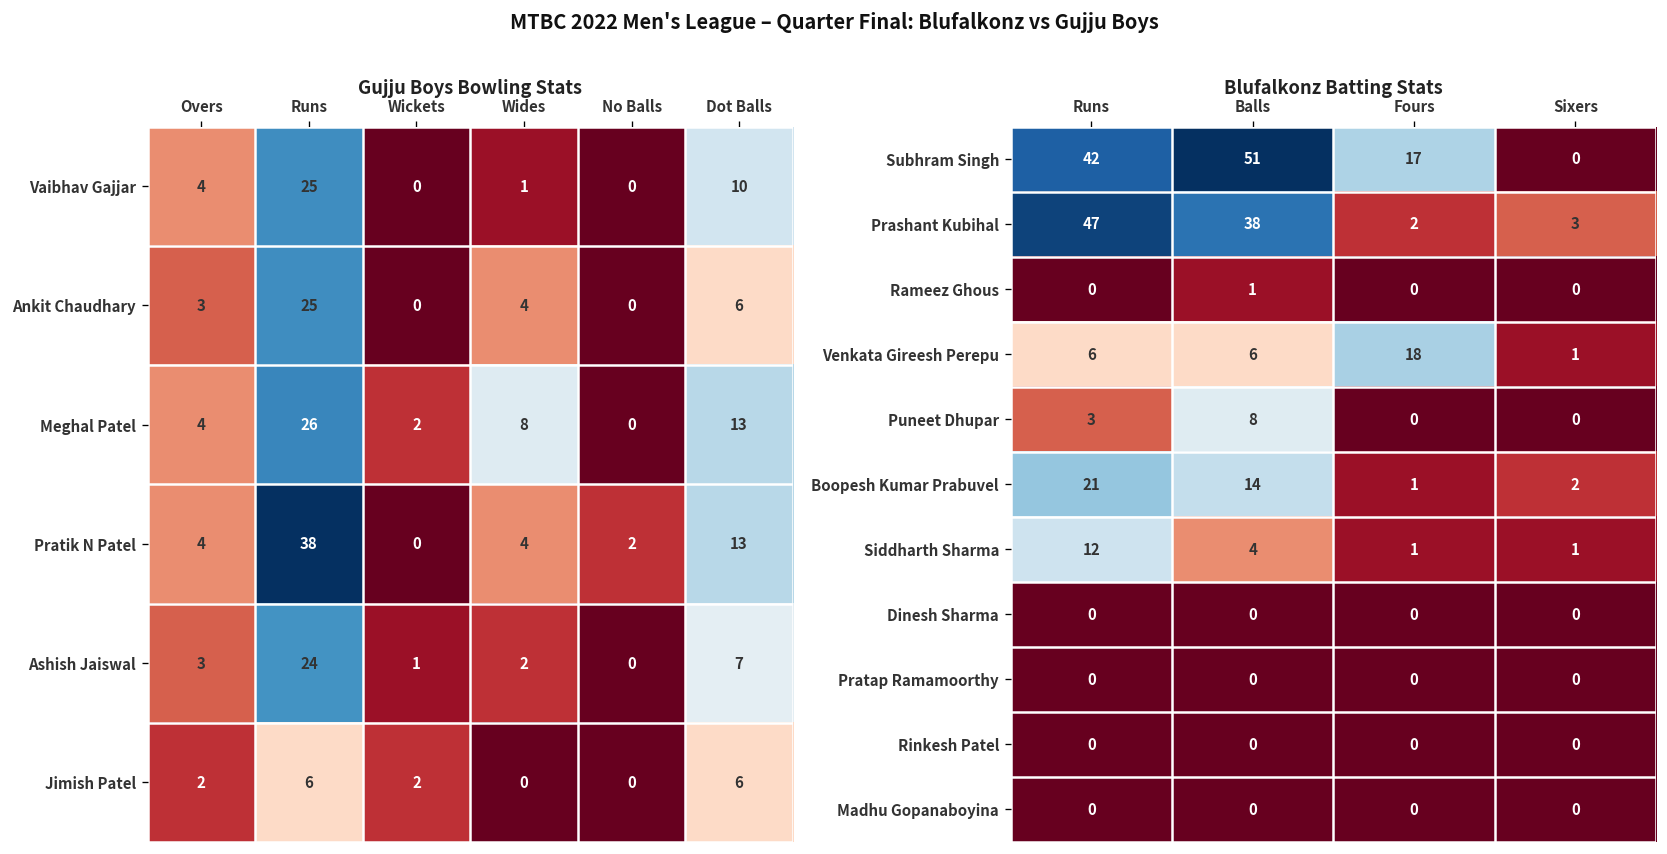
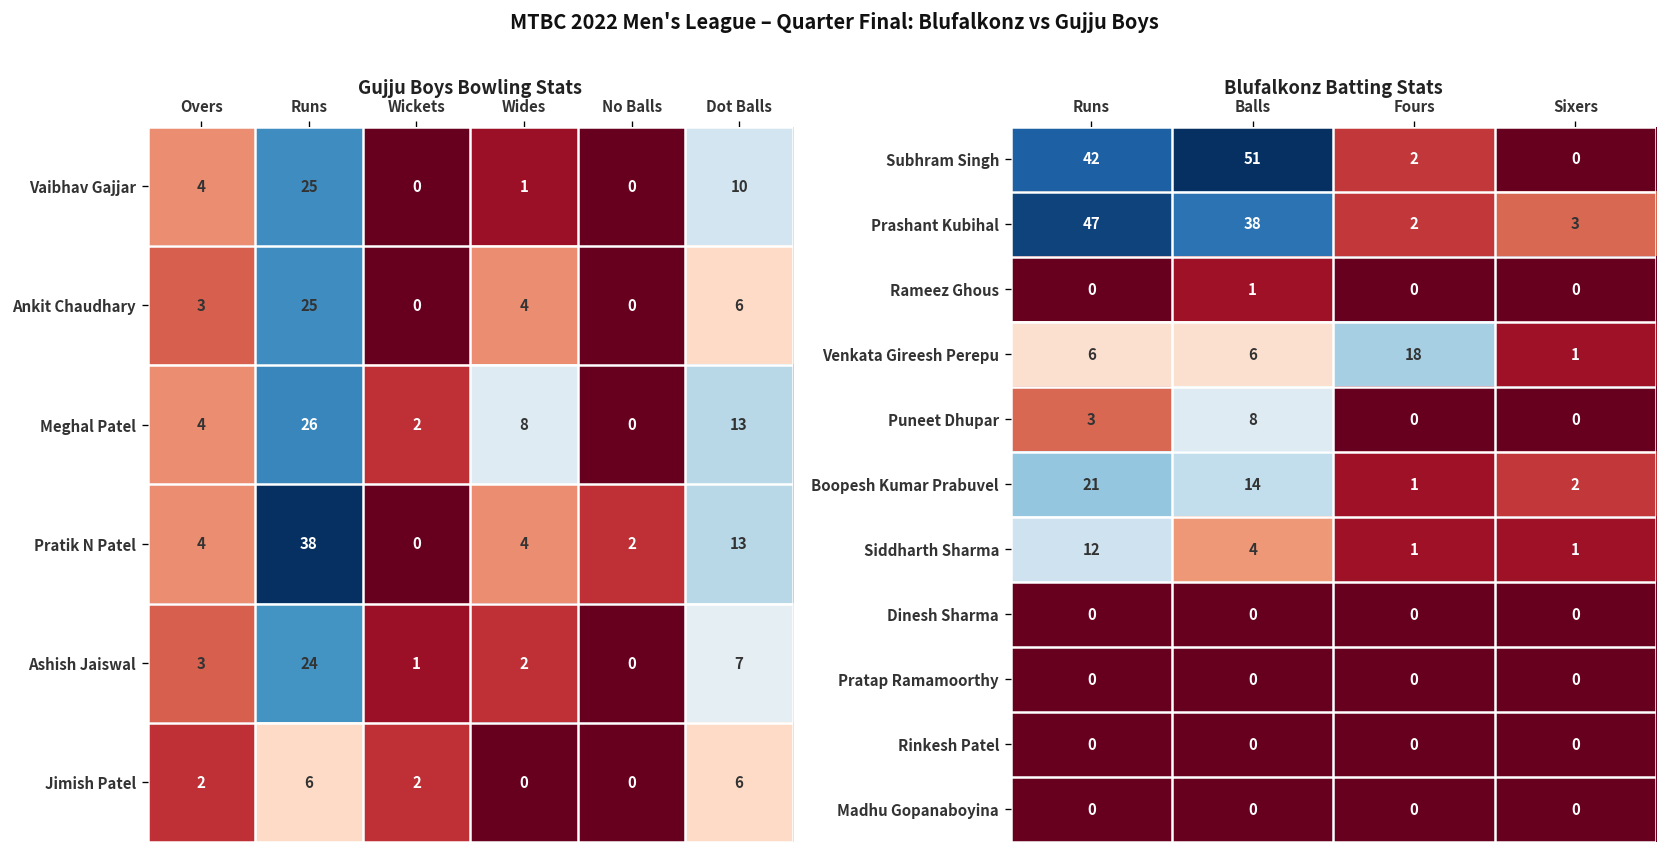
  {
    "Gujju Boys Bowling Stats": {
      "Vaibhav Gajjar": {
        "Overs": 4,
        "Runs": 25,
        "Wickets": 0,
        "Wides": 1,
        "No Balls": 0,
        "Dot Balls": 10
      },
      "Ankit Chaudhary": {
        "Overs": 3,
        "Runs": 25,
        "Wickets": 0,
        "Wides": 4,
        "No Balls": 0,
        "Dot Balls": 6
      },
      "Meghal Patel": {
        "Overs": 4,
        "Runs": 26,
        "Wickets": 2,
        "Wides": 8,
        "No Balls": 0,
        "Dot Balls": 13
      },
      "Pratik N Patel": {
        "Overs": 4,
        "Runs": 38,
        "Wickets": 0,
        "Wides": 4,
        "No Balls": 2,
        "Dot Balls": 13
      },
      "Ashish Jaiswal": {
        "Overs": 3,
        "Runs": 24,
        "Wickets": 1,
        "Wides": 2,
        "No Balls": 0,
        "Dot Balls": 7
      },
      "Jimish Patel": {
        "Overs": 2,
        "Runs": 6,
        "Wickets": 2,
        "Wides": 0,
        "No Balls": 0,
        "Dot Balls": 6
      }
    },
    "Blufalkonz Batting Stats": {
      "Subhram Singh": {
        "Runs": 42,
        "Balls": 51,
-       "Fours": 17,
+       "Fours": 2,
        "Sixers": 0
      },
      "Prashant Kubihal": {
        "Runs": 47,
        "Balls": 38,
        "Fours": 2,
        "Sixers": 3
      },
      "Rameez Ghous": {
        "Runs": 0,
        "Balls": 1,
        "Fours": 0,
        "Sixers": 0
      },
      "Venkata Gireesh Perepu": {
        "Runs": 6,
        "Balls": 6,
        "Fours": 18,
        "Sixers": 1
      },
      "Puneet Dhupar": {
        "Runs": 3,
        "Balls": 8,
        "Fours": 0,
        "Sixers": 0
      },
      "Boopesh Kumar Prabuvel": {
        "Runs": 21,
        "Balls": 14,
        "Fours": 1,
        "Sixers": 2
      },
      "Siddharth Sharma": {
        "Runs": 12,
        "Balls": 4,
        "Fours": 1,
        "Sixers": 1
      },
      "Dinesh Sharma": {
        "Runs": 0,
        "Balls": 0,
        "Fours": 0,
        "Sixers": 0
      },
      "Pratap Ramamoorthy": {
        "Runs": 0,
        "Balls": 0,
        "Fours": 0,
        "Sixers": 0
      },
      "Rinkesh Patel": {
        "Runs": 0,
        "Balls": 0,
        "Fours": 0,
        "Sixers": 0
      },
      "Madhu Gopanaboyina": {
        "Runs": 0,
        "Balls": 0,
        "Fours": 0,
        "Sixers": 0
      }
    }
  }
